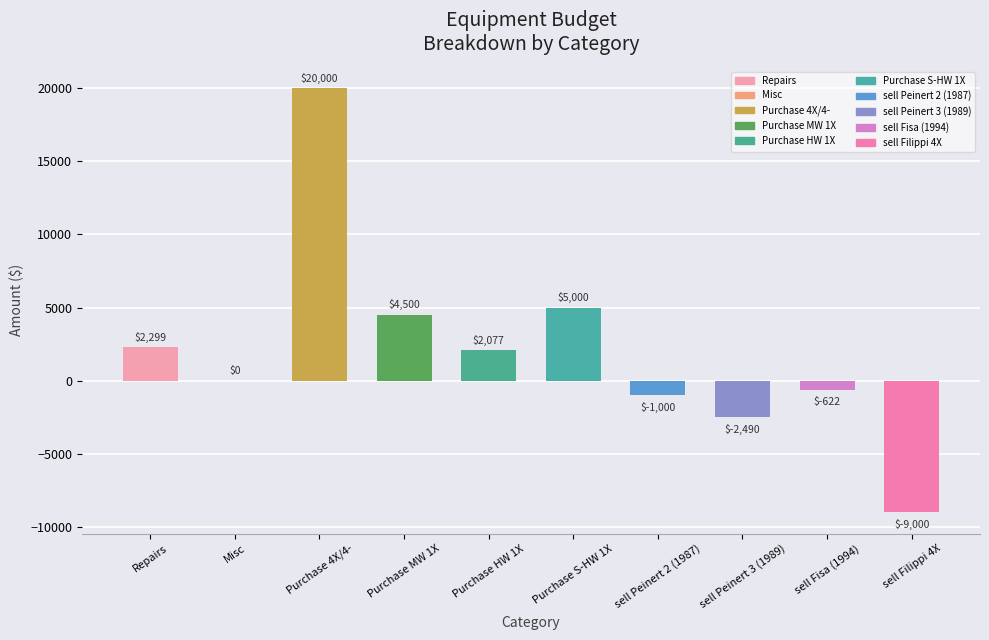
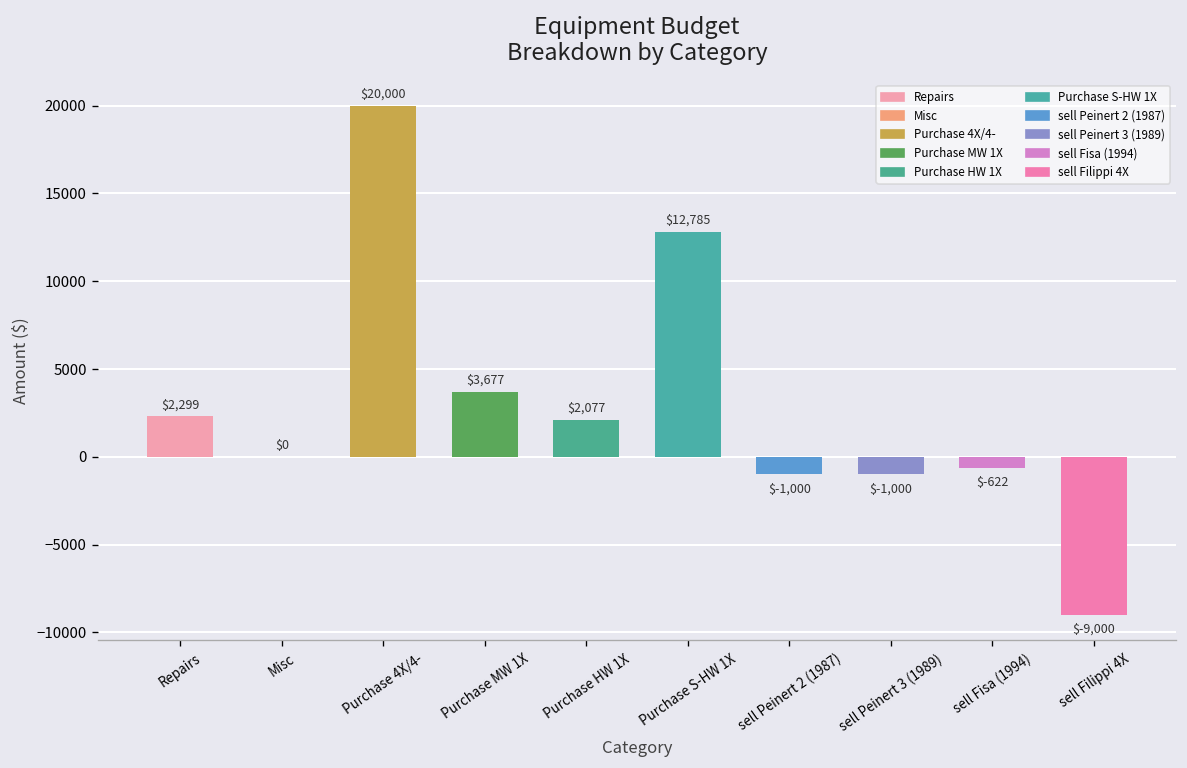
  {
    "Repairs": "$2,299",
    "Misc": "$0",
    "Purchase 4X/4-": "$20,000",
-   "Purchase MW 1X": "$4,500",
+   "Purchase MW 1X": "$3,677",
    "Purchase HW 1X": "$2,077",
-   "Purchase S-HW 1X": "$5,000",
+   "Purchase S-HW 1X": "$12,785",
    "sell Peinert 2 (1987)": "$-1,000",
-   "sell Peinert 3 (1989)": "$-2,490",
+   "sell Peinert 3 (1989)": "$-1,000",
    "sell Fisa (1994)": "$-622",
    "sell Filippi 4X": "$-9,000"
  }
